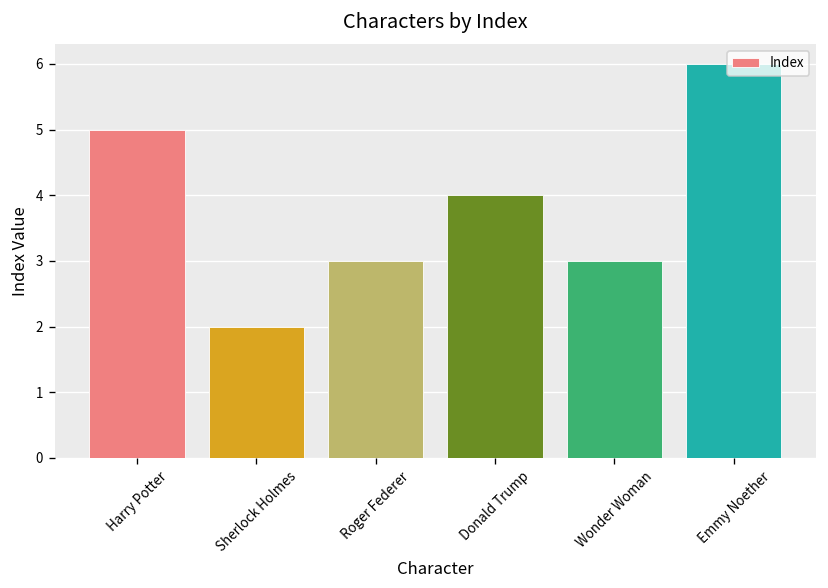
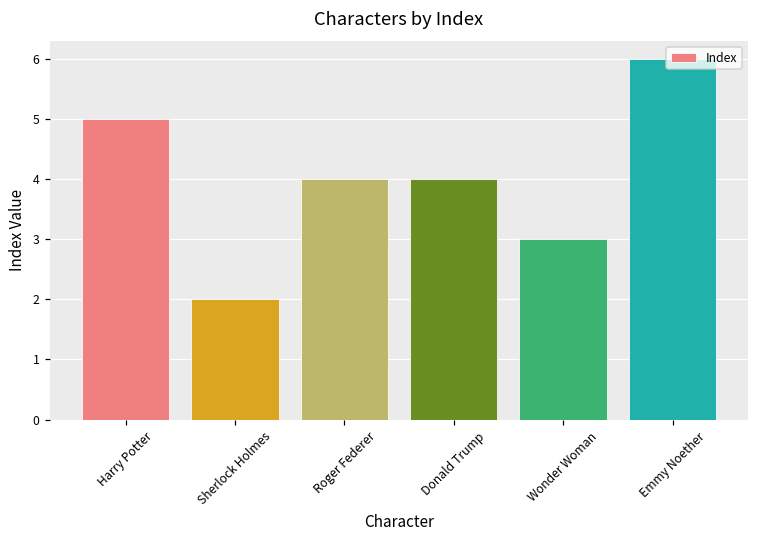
  {
    "Harry Potter": 5,
    "Sherlock Holmes": 2,
-   "Roger Federer": 3,
+   "Roger Federer": 4,
    "Donald Trump": 4,
    "Wonder Woman": 3
  }
